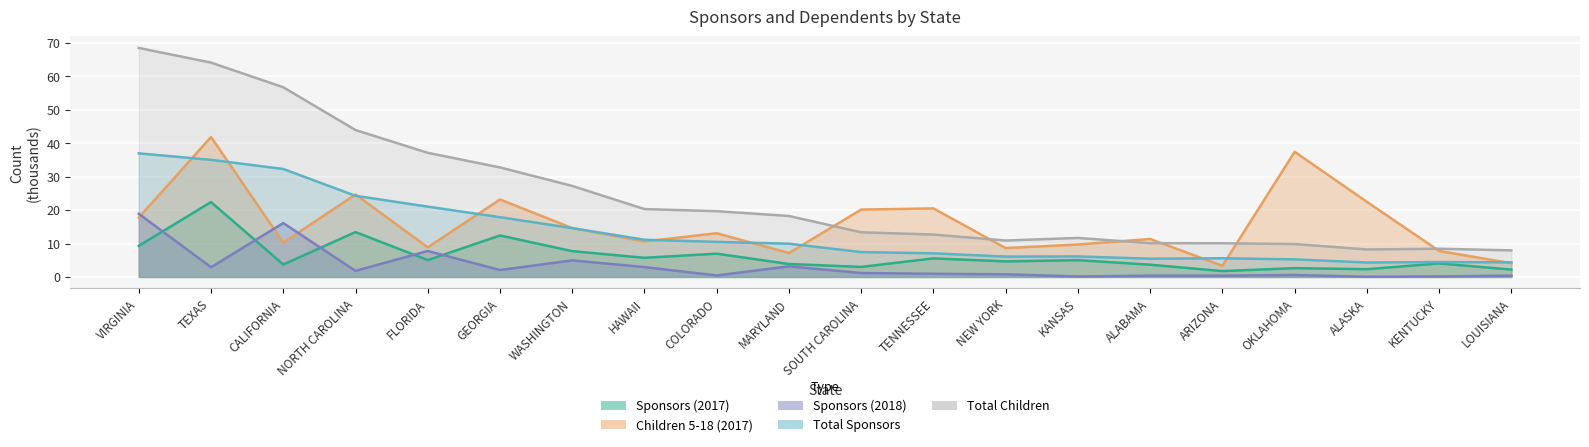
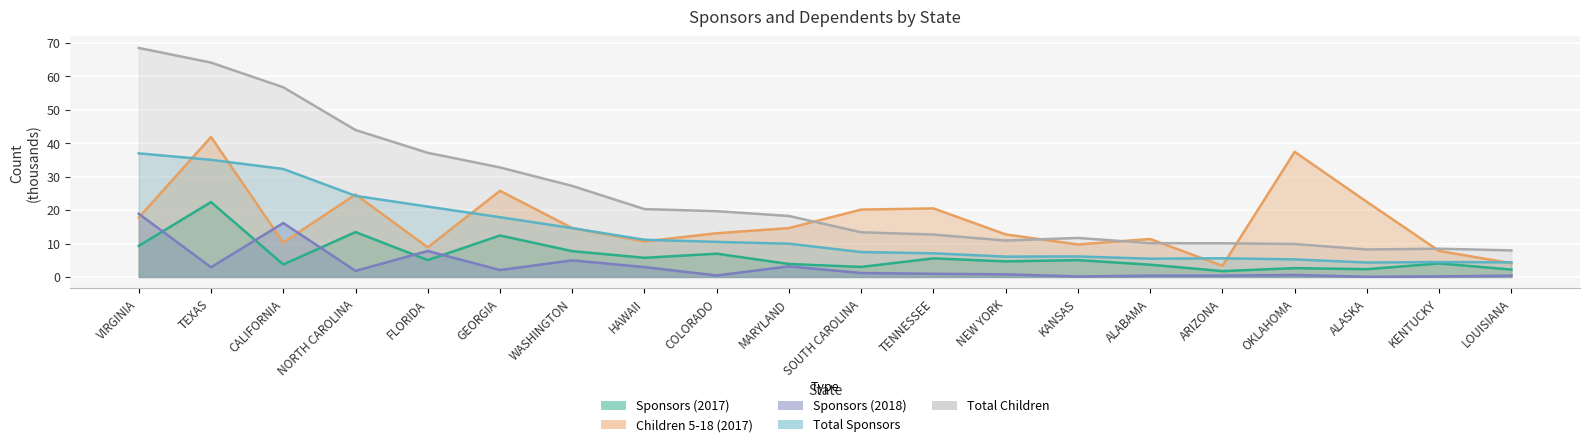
  {
    "Children 5-18 (2017)": {
      "VIRGINIA": 18,
      "TEXAS": 42,
      "CALIFORNIA": 10,
      "FLORIDA": 9,
-     "GEORGIA": 23,
+     "GEORGIA": 26,
      "COLORADO": 13,
-     "MARYLAND": 7,
+     "MARYLAND": 15,
      "SOUTH CAROLINA": 20,
      "TENNESSEE": 21,
-     "NEW YORK": 9,
+     "NEW YORK": 13,
      "KANSAS": 10,
      "ALABAMA": 11,
      "ARIZONA": 3,
      "OKLAHOMA": 37,
      "ALASKA": 22
    }
  }
